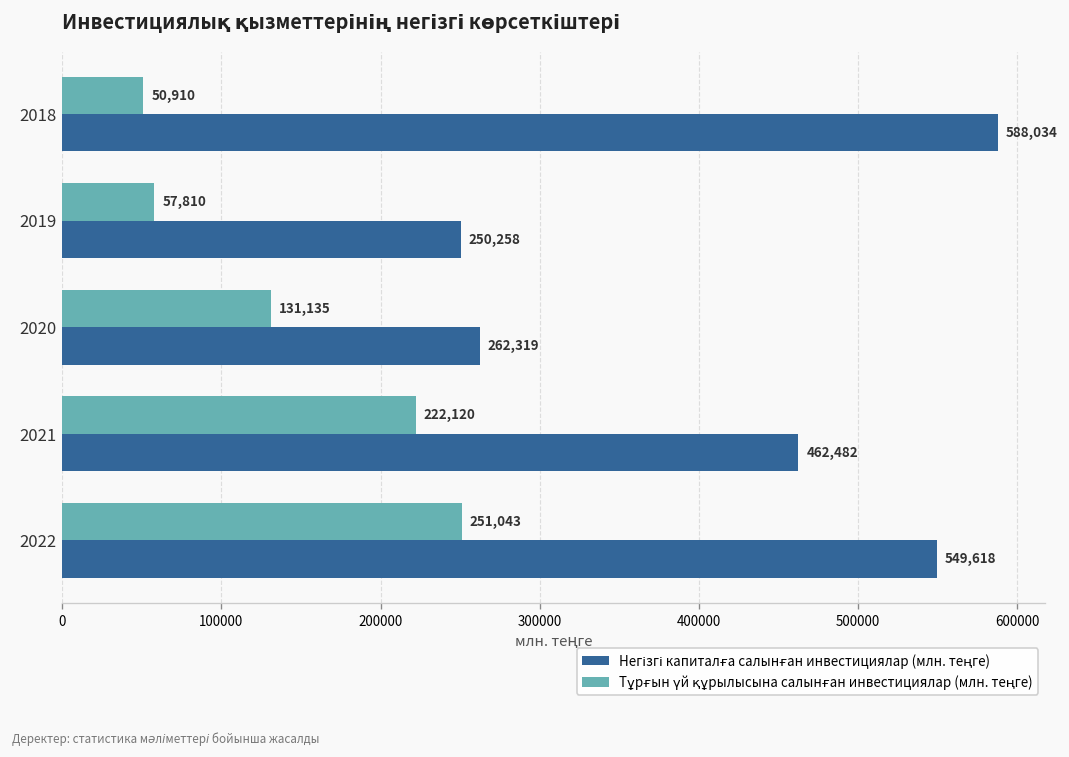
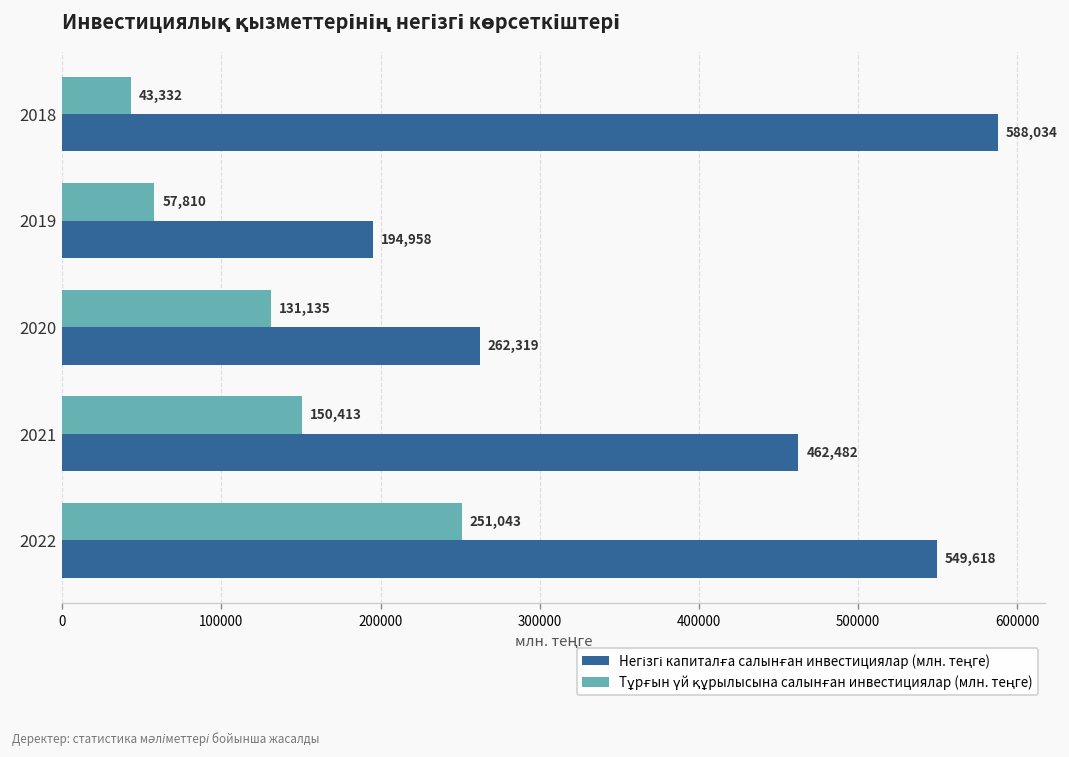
  {
    "Негізгі капиталға салынған инвестициялар (млн. теңге)": {
      "2018": "588,034",
-     "2019": "250,258",
+     "2019": "194,958",
      "2020": "262,319",
      "2021": "462,482",
      "2022": "549,618"
    },
    "Тұрғын үй құрылысына салынған инвестициялар (млн. теңге)": {
-     "2018": "50,910",
+     "2018": "43,332",
      "2019": "57,810",
      "2020": "131,135",
-     "2021": "222,120",
+     "2021": "150,413",
      "2022": "251,043"
    }
  }
